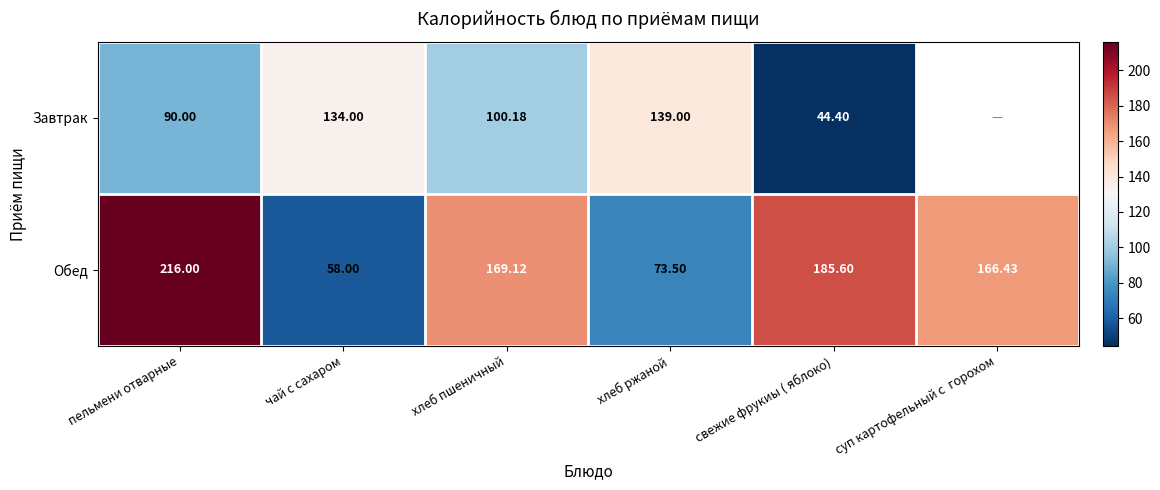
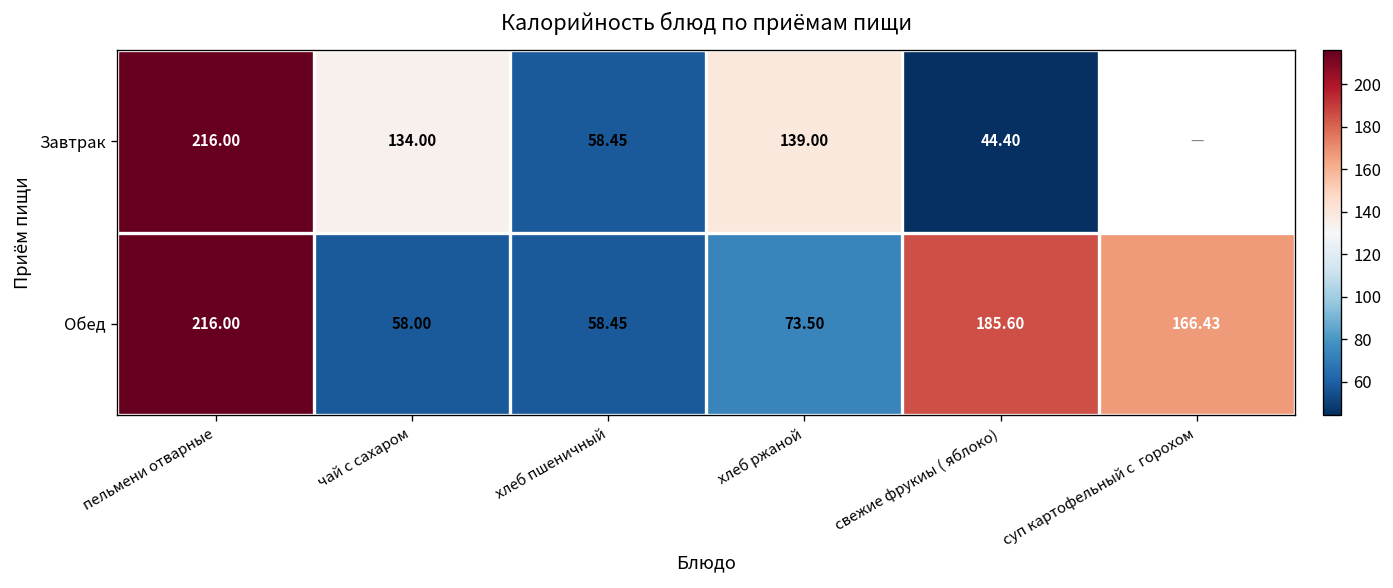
  {
    "Завтрак": {
-     "пельмени отварные": 90.00,
+     "пельмени отварные": 216.00,
      "чай с сахаром": 134.00,
-     "хлеб пшеничный": 100.18,
+     "хлеб пшеничный": 58.45,
      "хлеб ржаной": 139.00,
      "свежие фрукиы ( яблоко)": 44.40
    },
    "Обед": {
      "пельмени отварные": 216.00,
      "чай с сахаром": 58.00,
-     "хлеб пшеничный": 169.12,
+     "хлеб пшеничный": 58.45,
      "хлеб ржаной": 73.50,
      "свежие фрукиы ( яблоко)": 185.60,
      "суп картофельный с горохом": 166.43
    }
  }
